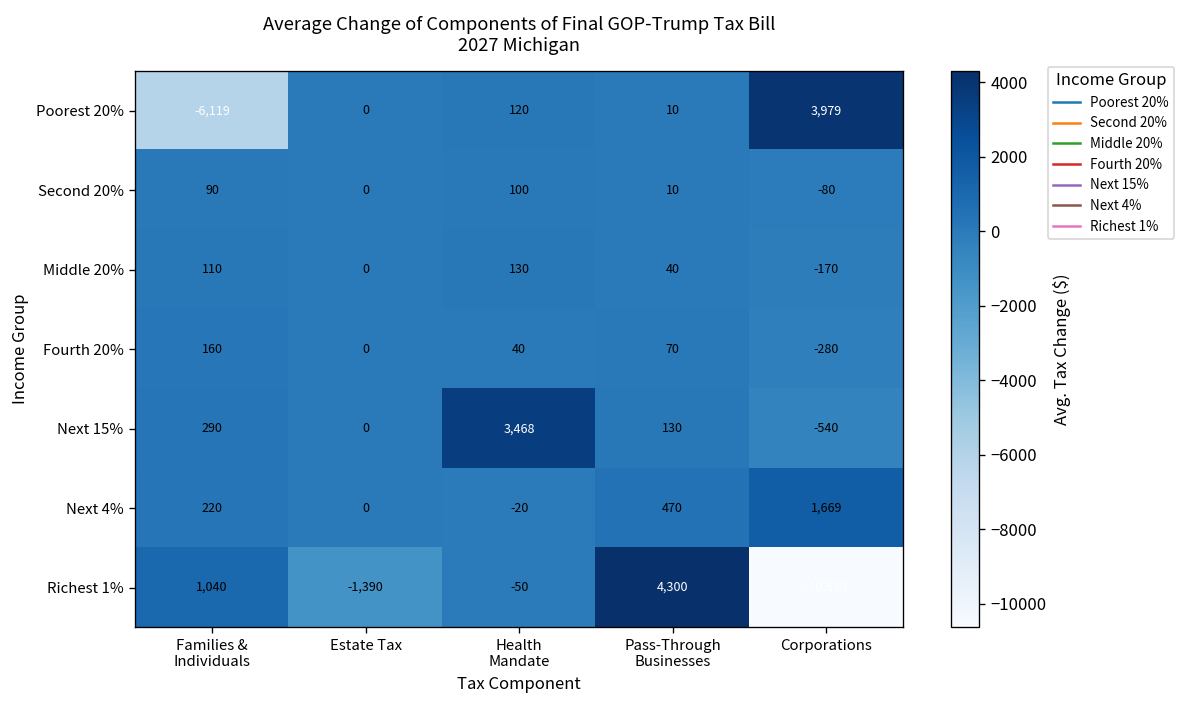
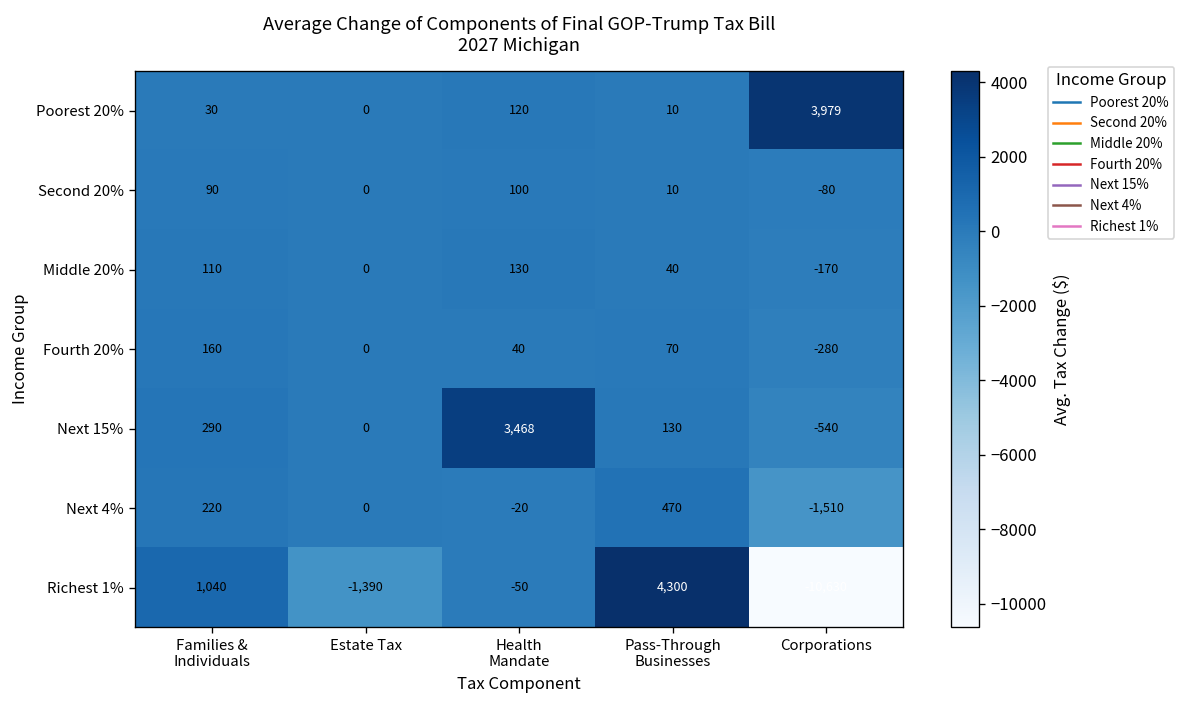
  {
    "Poorest 20%": {
-     "Families & Individuals": "-6,119",
+     "Families & Individuals": "30",
      "Estate Tax": "0",
      "Health Mandate": "120",
      "Pass-Through Businesses": "10",
      "Corporations": "3,979"
    },
    "Second 20%": {
      "Families & Individuals": "90",
      "Estate Tax": "0",
      "Health Mandate": "100",
      "Pass-Through Businesses": "10",
      "Corporations": "-80"
    },
    "Middle 20%": {
      "Families & Individuals": "110",
      "Estate Tax": "0",
      "Health Mandate": "130",
      "Pass-Through Businesses": "40",
      "Corporations": "-170"
    },
    "Fourth 20%": {
      "Families & Individuals": "160",
      "Estate Tax": "0",
      "Health Mandate": "40",
      "Pass-Through Businesses": "70",
      "Corporations": "-280"
    },
    "Next 15%": {
      "Families & Individuals": "290",
      "Estate Tax": "0",
      "Health Mandate": "3,468",
      "Pass-Through Businesses": "130",
      "Corporations": "-540"
    },
    "Next 4%": {
      "Families & Individuals": "220",
      "Estate Tax": "0",
      "Health Mandate": "-20",
      "Pass-Through Businesses": "470",
-     "Corporations": "1,669"
+     "Corporations": "-1,510"
    },
    "Richest 1%": {
      "Families & Individuals": "1,040",
      "Estate Tax": "-1,390",
      "Health Mandate": "-50",
      "Pass-Through Businesses": "4,300"
    }
  }
